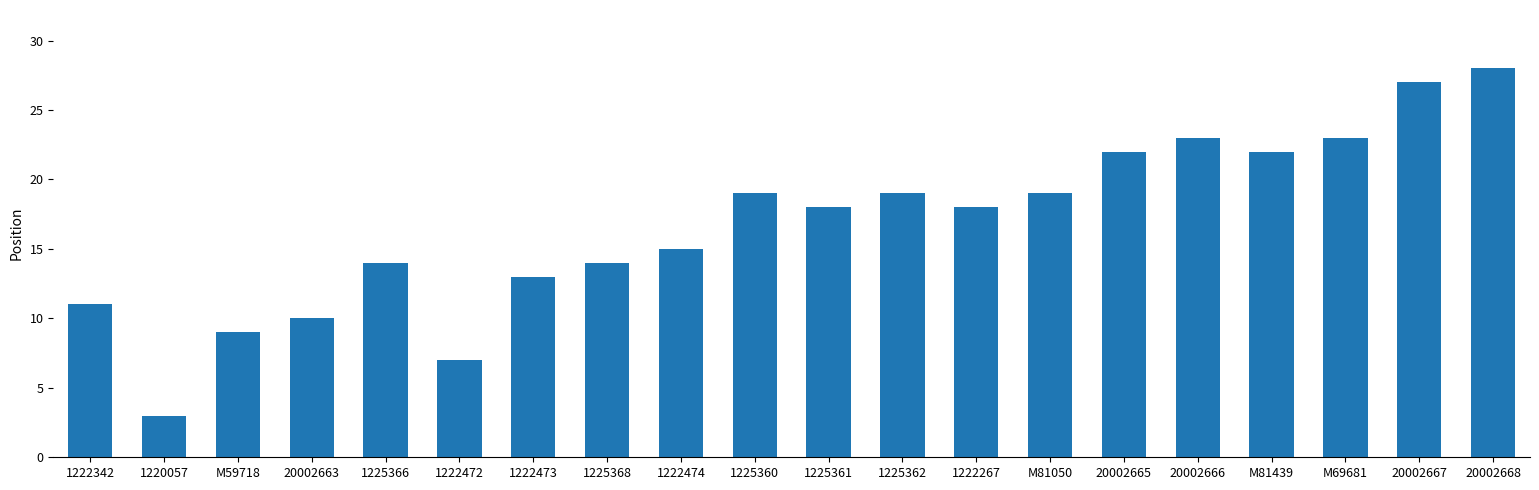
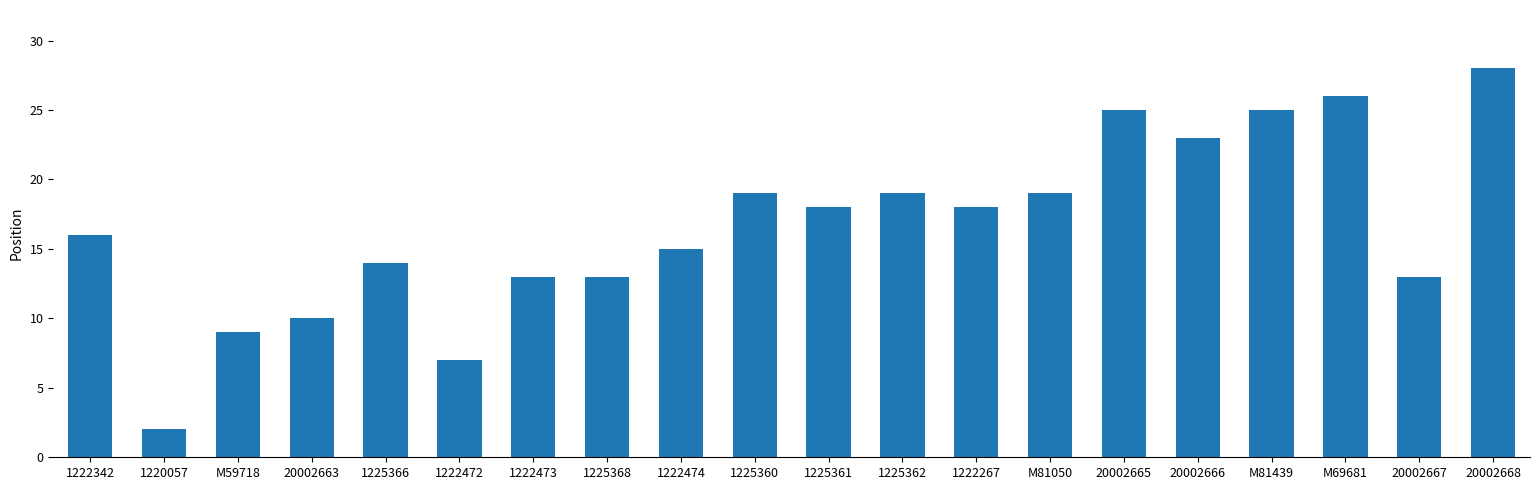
  {
-   "1222342": 11,
-   "1220057": 3,
+   "1222342": 16,
+   "1220057": 2,
    "M59718": 9,
    "20002663": 10,
    "1225366": 14,
    "1222472": 7,
    "1222473": 13,
-   "1225368": 14,
+   "1225368": 13,
    "1222474": 15,
    "1225360": 19,
    "1225361": 18,
    "1225362": 19,
    "1222267": 18,
    "M81050": 19,
-   "20002665": 22,
+   "20002665": 25,
    "20002666": 23,
-   "M81439": 22,
-   "M69681": 23,
-   "20002667": 27,
+   "M81439": 25,
+   "M69681": 26,
+   "20002667": 13,
    "20002668": 28
  }
